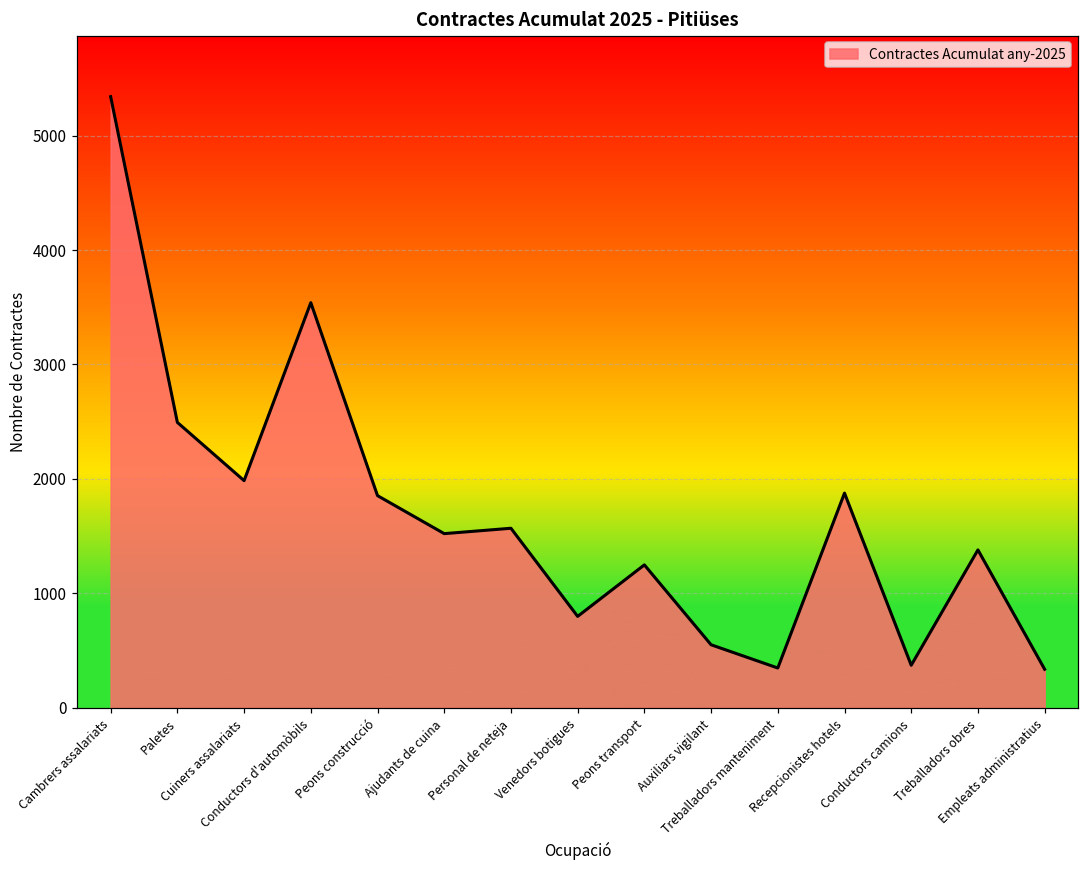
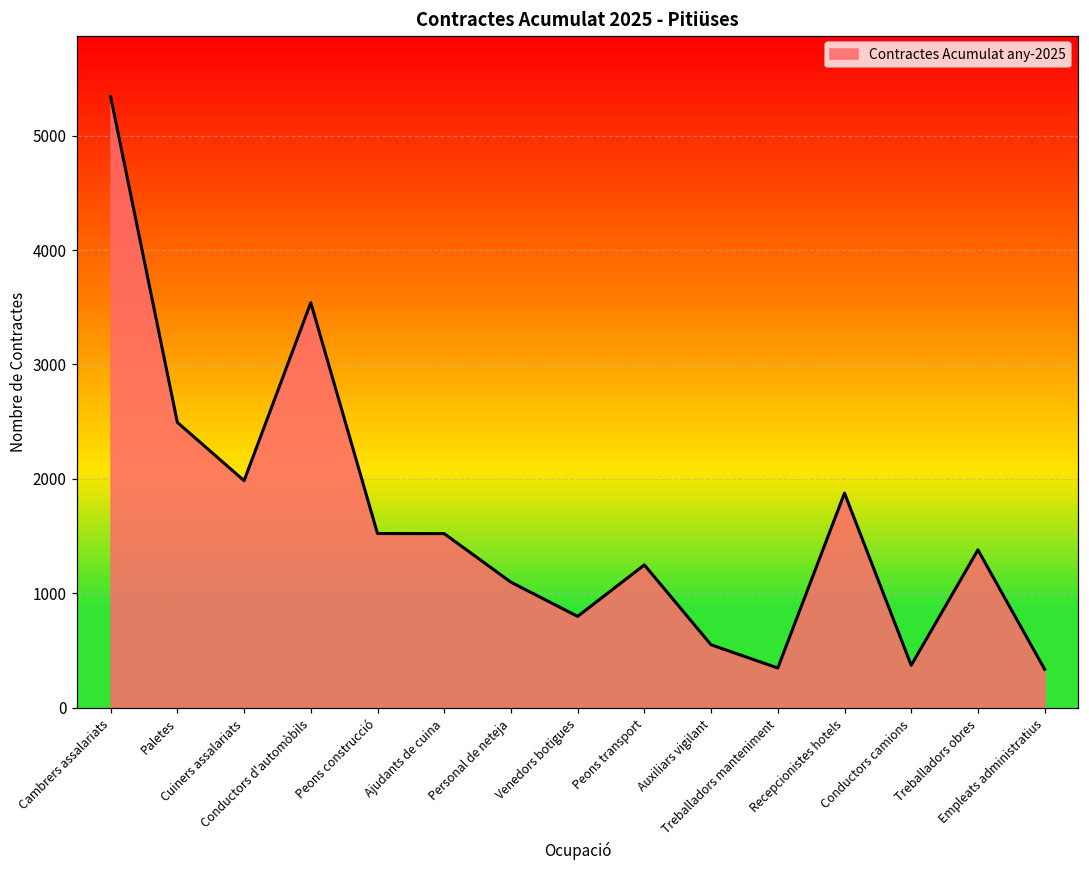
  {
    "Cambrers assalariats": 5340,
    "Paletes": 2490,
    "Cuiners assalariats": 1990,
    "Conductors d'automòbils": 3540,
-   "Peons construcció": 1850,
+   "Peons construcció": 1520,
    "Ajudants de cuina": 1520,
-   "Personal de neteja": 1570,
+   "Personal de neteja": 1100,
    "Venedors botigues": 800,
    "Peons transport": 1250,
    "Auxiliars vigilant": 550,
    "Treballadors manteniment": 350,
    "Recepcionistes hotels": 1880,
    "Conductors camions": 370,
    "Treballadors obres": 1380,
    "Empleats administratius": 340
  }
